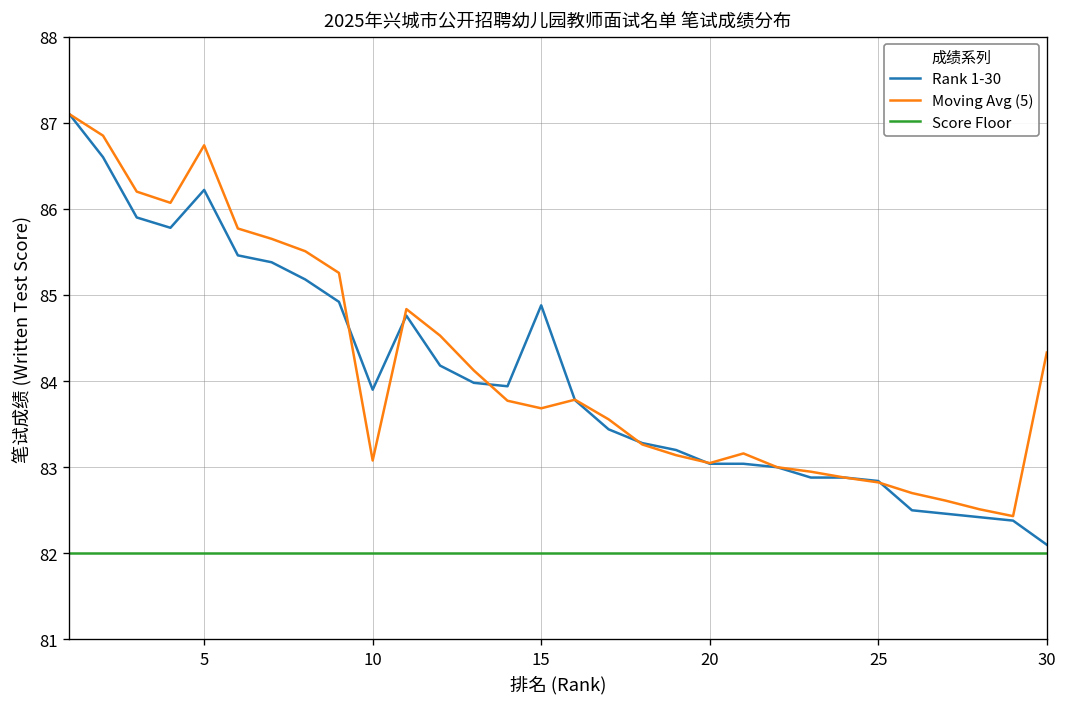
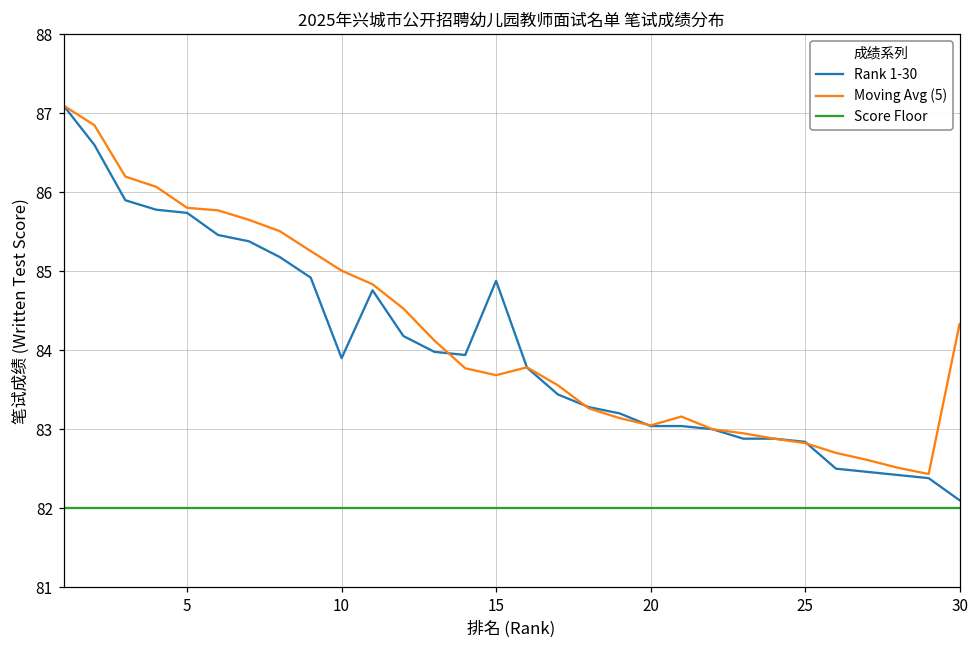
  {
    "Rank 1-30": {
-     "5": 86.2,
+     "5": 85.7,
      "10": 83.9,
      "15": 84.9,
      "30": 82.1
    },
    "Moving Avg (5)": {
-     "5": 86.7,
-     "10": 83.1,
+     "5": 85.8,
+     "10": 85.0,
      "15": 83.7,
      "30": 84.3
    },
    "Score Floor": {
      "5": 82.0,
      "10": 82.0,
      "15": 82.0,
      "20": 82.0,
      "25": 82.0,
      "30": 82.0
    }
  }
